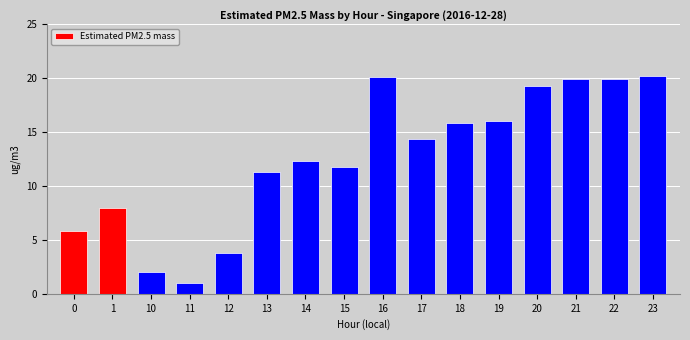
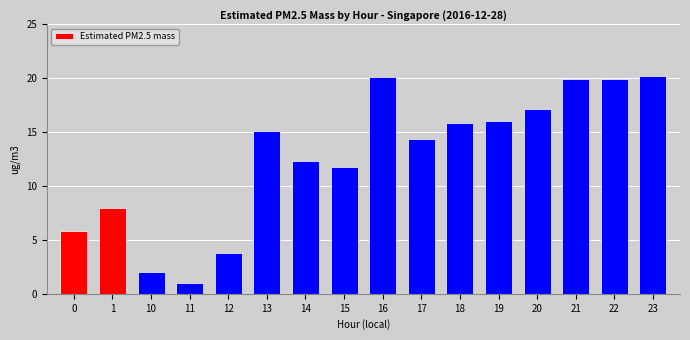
  {
    "0": 5.8,
    "1": 8.0,
    "10": 2.0,
    "11": 1.0,
    "12": 3.8,
-   "13": 11.3,
+   "13": 15.1,
    "14": 12.3,
    "15": 11.8,
    "16": 20.1,
    "17": 14.4,
    "18": 15.8,
    "19": 16.0,
-   "20": 19.3,
+   "20": 17.1,
    "21": 19.9,
    "22": 19.9,
    "23": 20.2
  }
